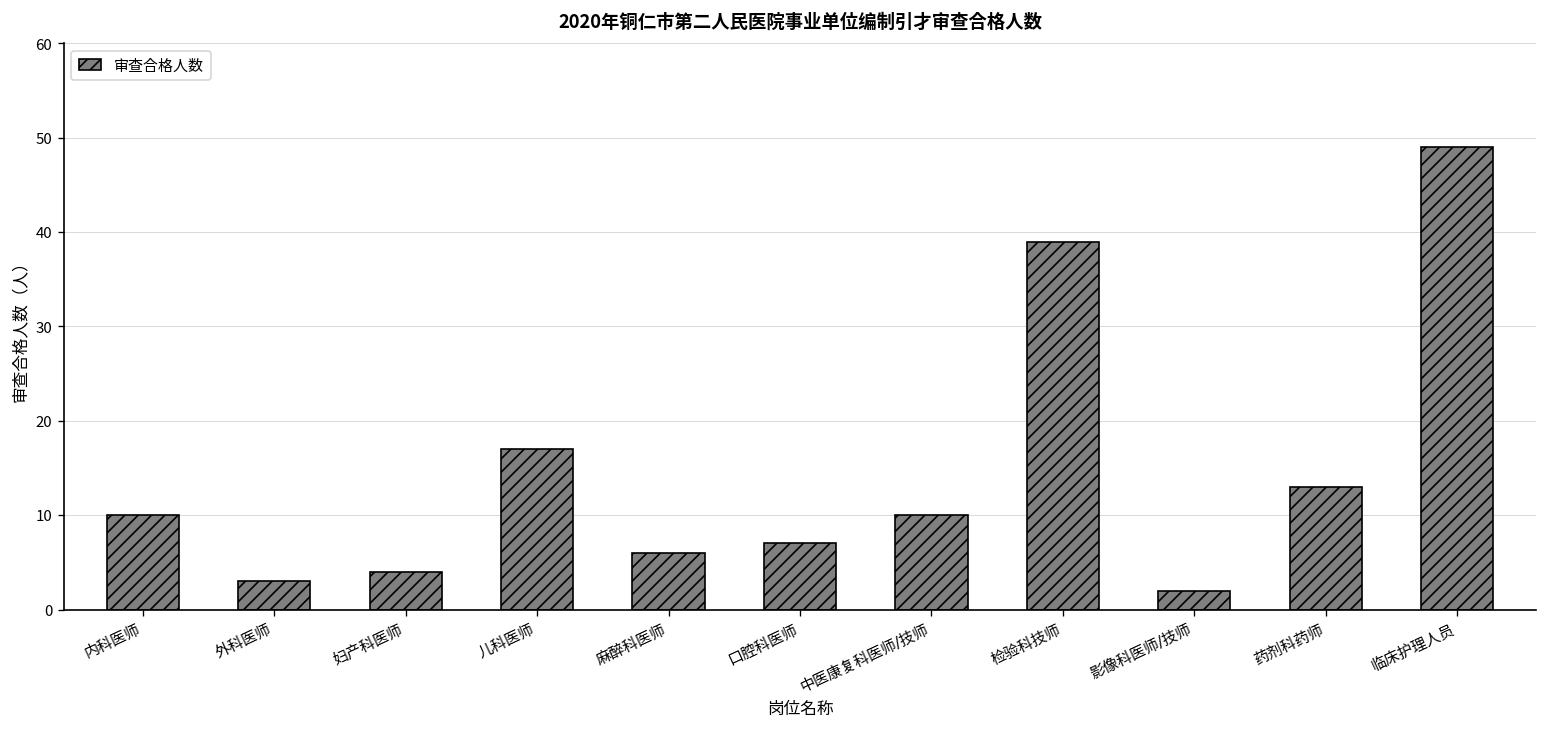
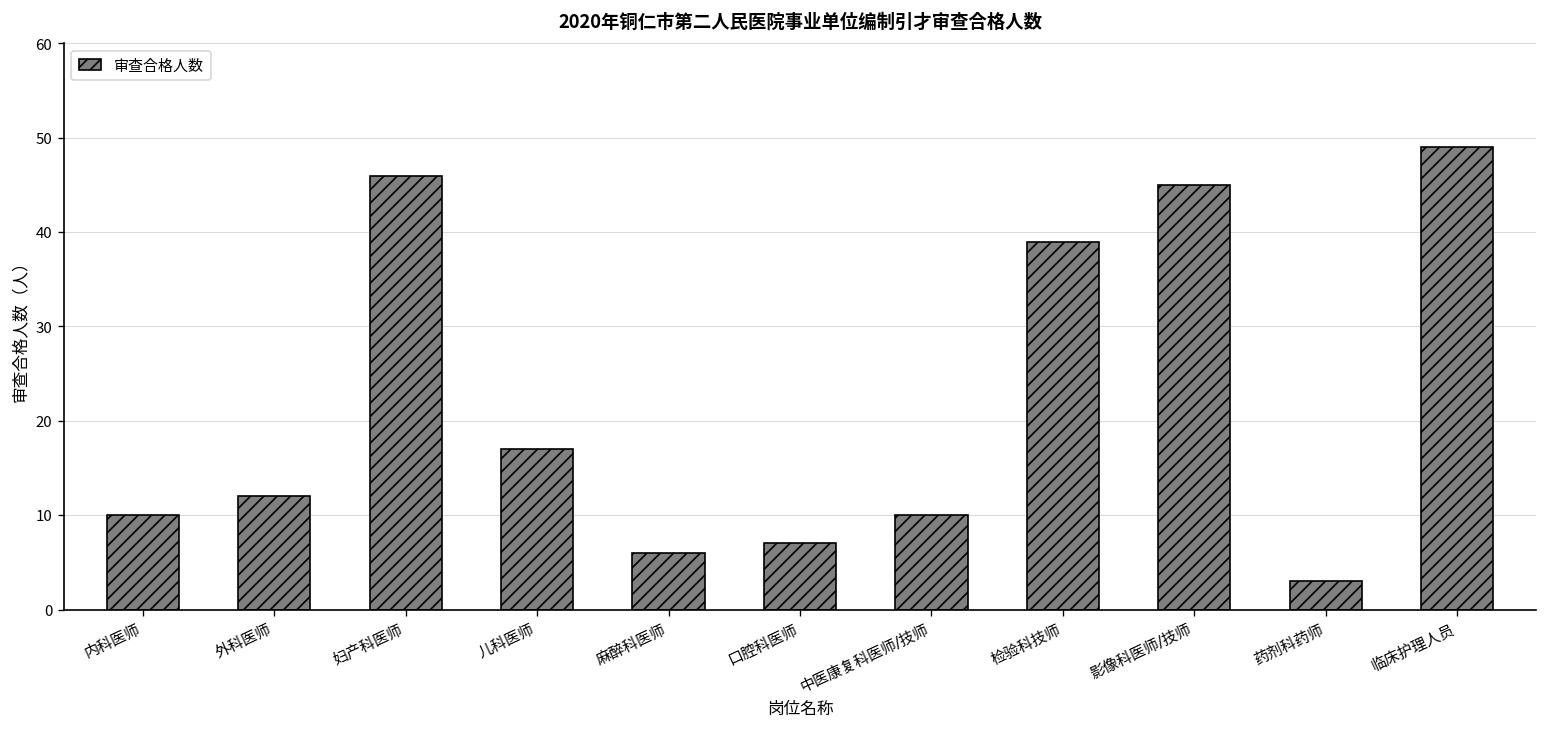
  {
    "内科医师": 10,
-   "外科医师": 3,
-   "妇产科医师": 4,
+   "外科医师": 12,
+   "妇产科医师": 46,
    "儿科医师": 17,
    "麻醉科医师": 6,
    "口腔科医师": 7,
    "中医康复科医师/技师": 10,
    "检验科技师": 39,
-   "影像科医师/技师": 2,
-   "药剂科药师": 13,
+   "影像科医师/技师": 45,
+   "药剂科药师": 3,
    "临床护理人员": 49
  }
